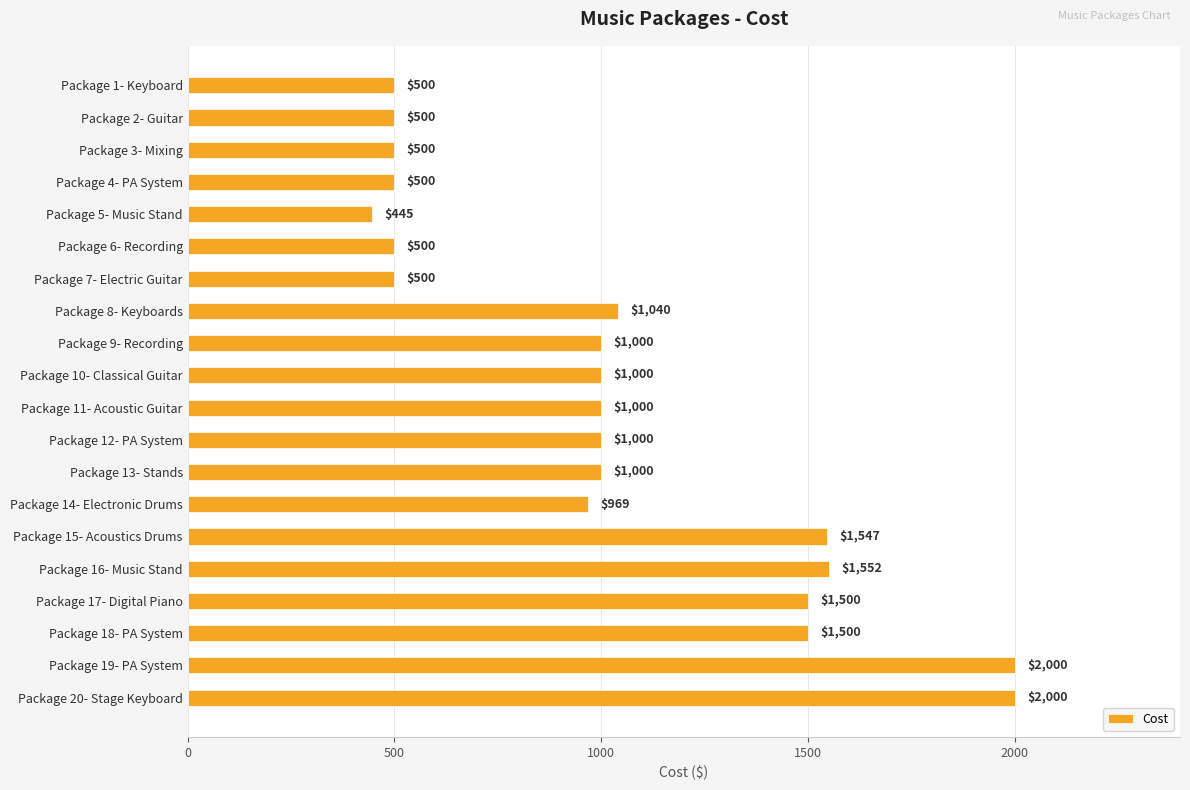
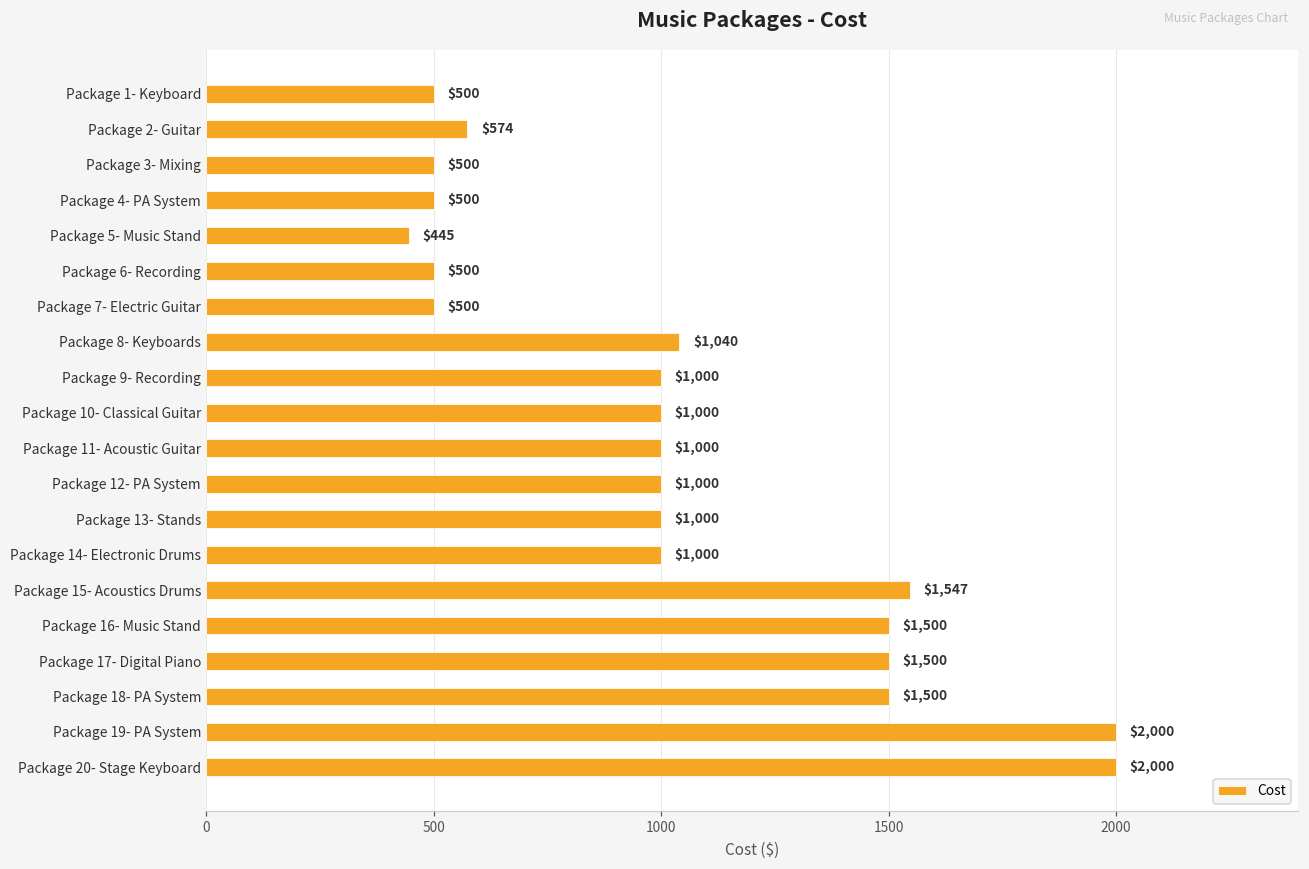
  {
    "Package 1- Keyboard": "$500",
-   "Package 2- Guitar": "$500",
+   "Package 2- Guitar": "$574",
    "Package 3- Mixing": "$500",
    "Package 4- PA System": "$500",
    "Package 5- Music Stand": "$445",
    "Package 6- Recording": "$500",
    "Package 7- Electric Guitar": "$500",
    "Package 8- Keyboards": "$1,040",
    "Package 9- Recording": "$1,000",
    "Package 10- Classical Guitar": "$1,000",
    "Package 11- Acoustic Guitar": "$1,000",
    "Package 12- PA System": "$1,000",
    "Package 13- Stands": "$1,000",
-   "Package 14- Electronic Drums": "$969",
+   "Package 14- Electronic Drums": "$1,000",
    "Package 15- Acoustics Drums": "$1,547",
-   "Package 16- Music Stand": "$1,552",
+   "Package 16- Music Stand": "$1,500",
    "Package 17- Digital Piano": "$1,500",
    "Package 18- PA System": "$1,500",
    "Package 19- PA System": "$2,000",
    "Package 20- Stage Keyboard": "$2,000"
  }
